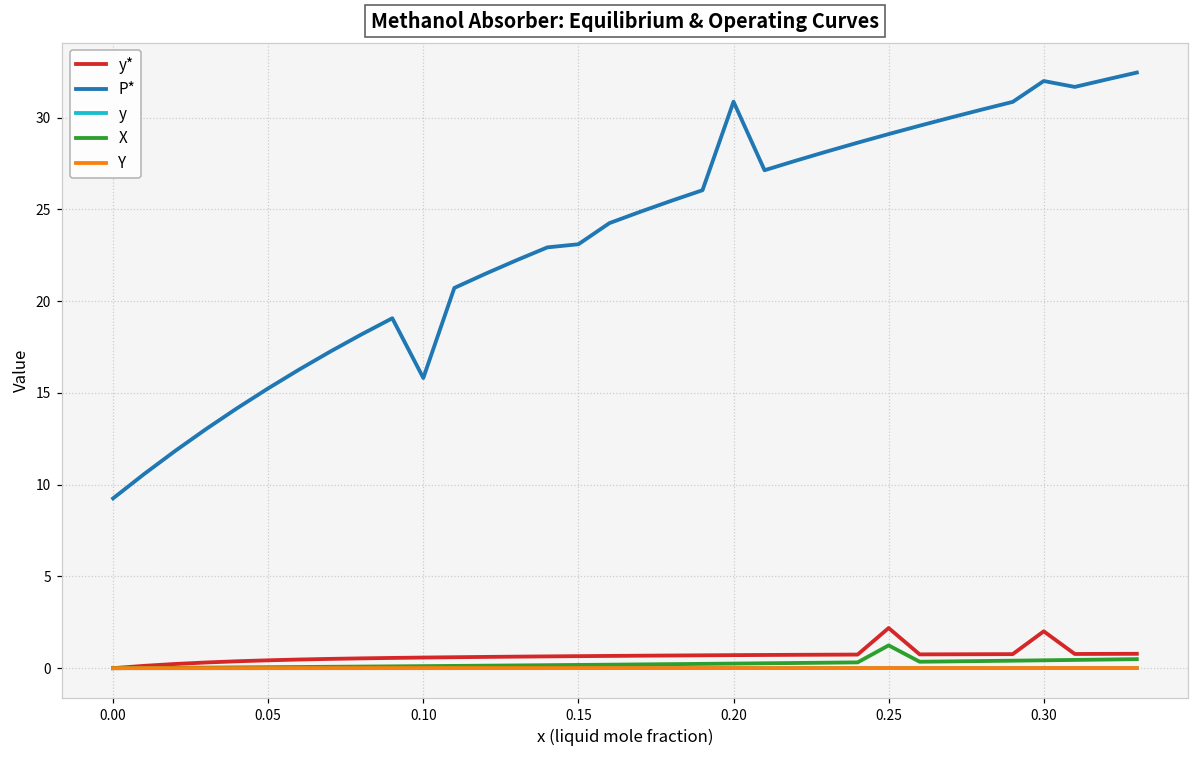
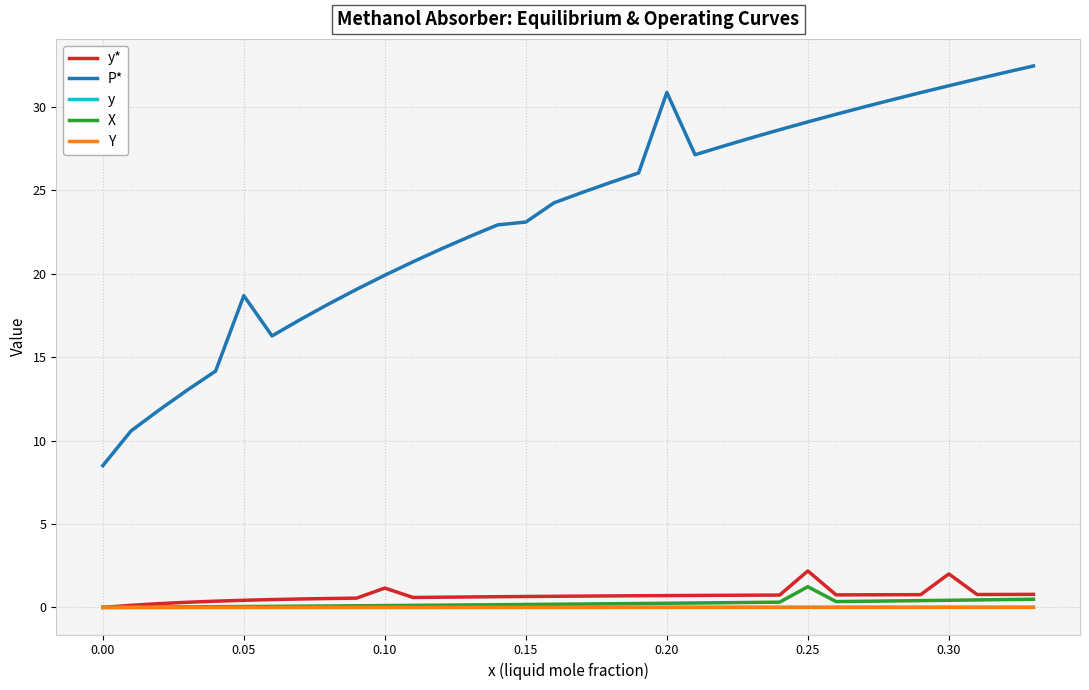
  {
    "y*": {
      "0.05": 0.4,
-     "0.10": 0.6,
+     "0.10": 1.2,
      "0.15": 0.7,
      "0.20": 0.7,
      "0.25": 2.2,
      "0.30": 2.0
    },
    "P*": {
-     "0.00": 9.3,
-     "0.05": 15.3,
-     "0.10": 15.8,
+     "0.00": 8.5,
+     "0.05": 18.7,
+     "0.10": 19.9,
      "0.15": 23.1,
      "0.20": 30.9,
      "0.25": 29.1,
-     "0.30": 32.0
+     "0.30": 31.3
    },
    "Y": {
      "0.15": 0.0,
      "0.20": 0.0,
      "0.25": 0.0,
      "0.30": 0.0
    },
    "X": {
      "0.15": 0.2,
      "0.20": 0.3,
      "0.25": 1.2,
      "0.30": 0.4
    }
  }
